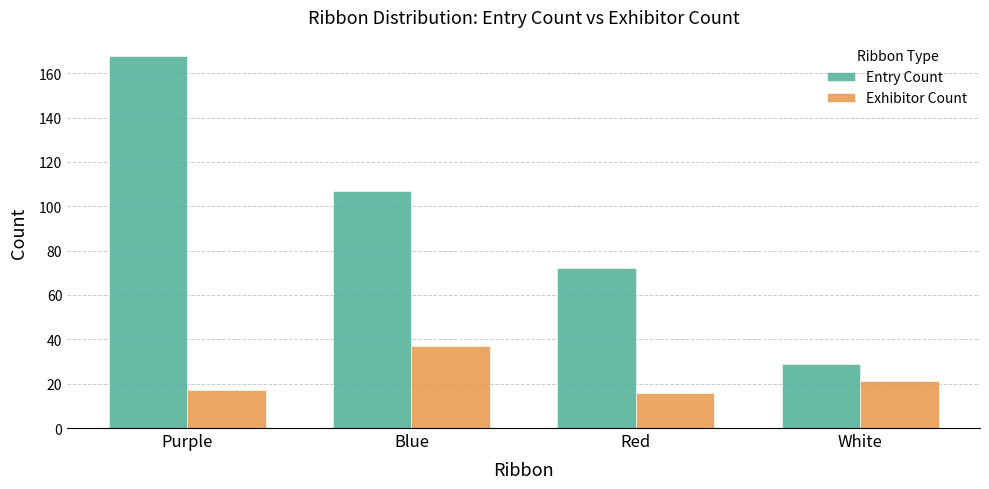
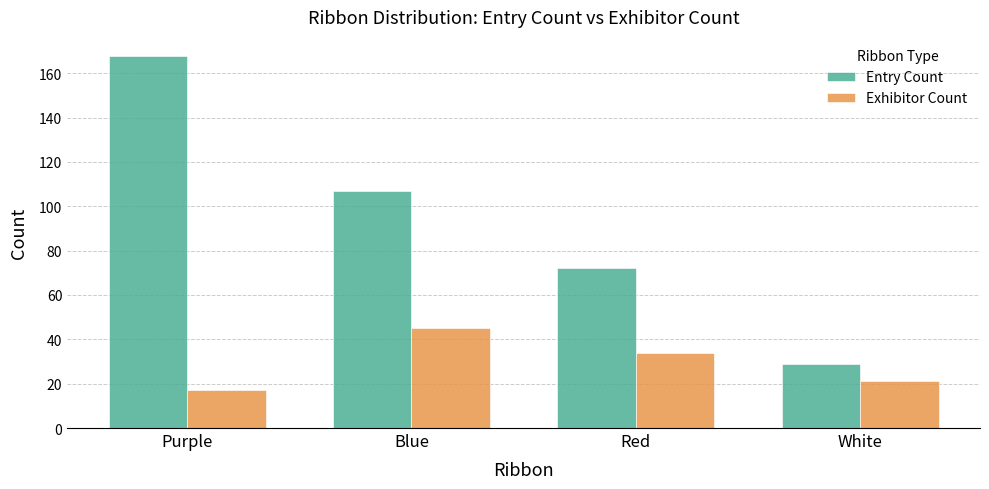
  {
    "Entry Count": {
      "Purple": 168,
      "Blue": 107,
      "Red": 72,
      "White": 29
    },
    "Exhibitor Count": {
      "Purple": 17,
-     "Blue": 37,
-     "Red": 16,
+     "Blue": 45,
+     "Red": 34,
      "White": 21
    }
  }
